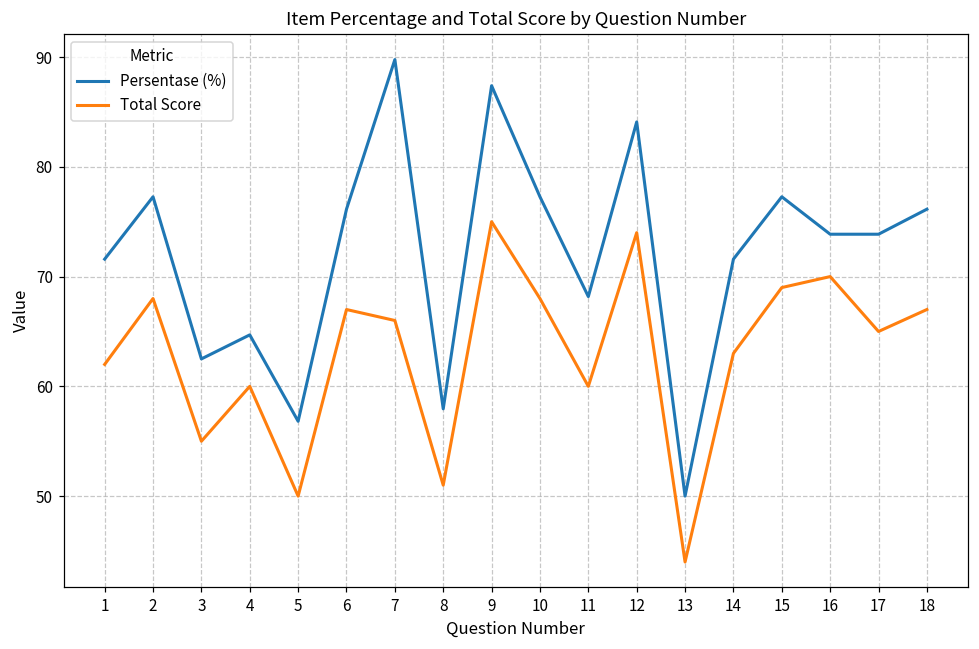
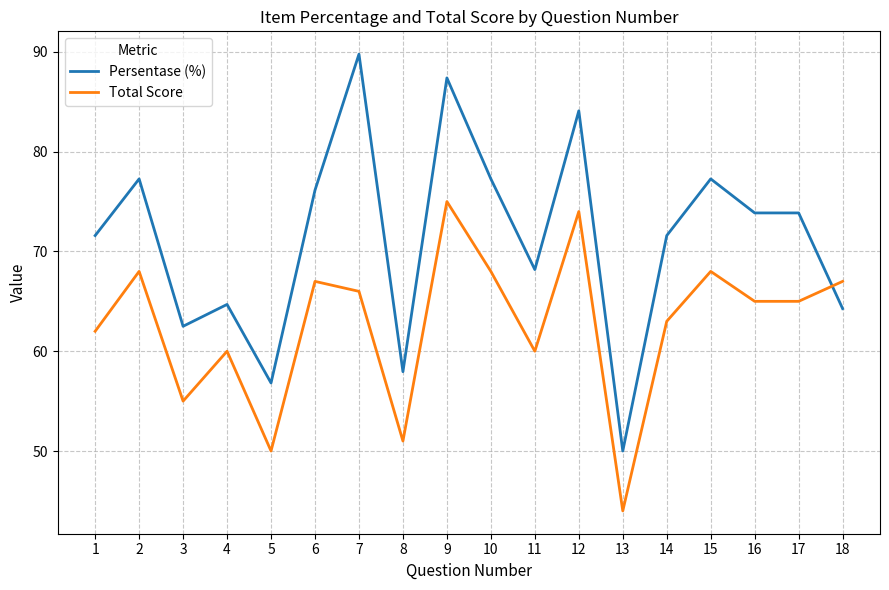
  {
    "Persentase (%)": {
      "1": 72,
      "2": 77,
      "3": 63,
      "4": 65,
      "5": 57,
      "6": 76,
      "7": 90,
      "8": 58,
      "9": 87,
      "10": 77,
      "11": 68,
      "12": 84,
      "13": 50,
      "14": 72,
      "15": 77,
      "16": 74,
      "17": 74,
-     "18": 76
+     "18": 64
    },
    "Total Score": {
      "1": 62,
      "2": 68,
      "3": 55,
      "4": 60,
      "5": 50,
      "6": 67,
      "7": 66,
      "8": 51,
      "9": 75,
      "10": 68,
      "11": 60,
      "12": 74,
      "13": 44,
      "14": 63,
-     "15": 69,
-     "16": 70,
+     "15": 68,
+     "16": 65,
      "17": 65,
      "18": 67
    }
  }
